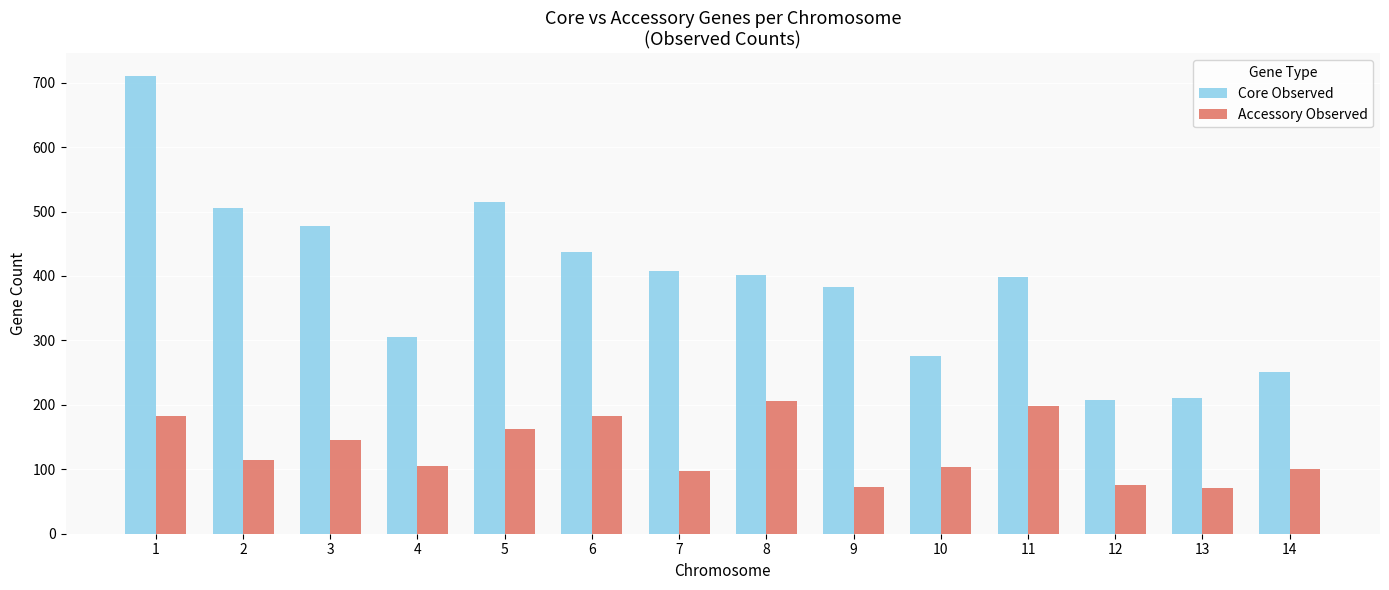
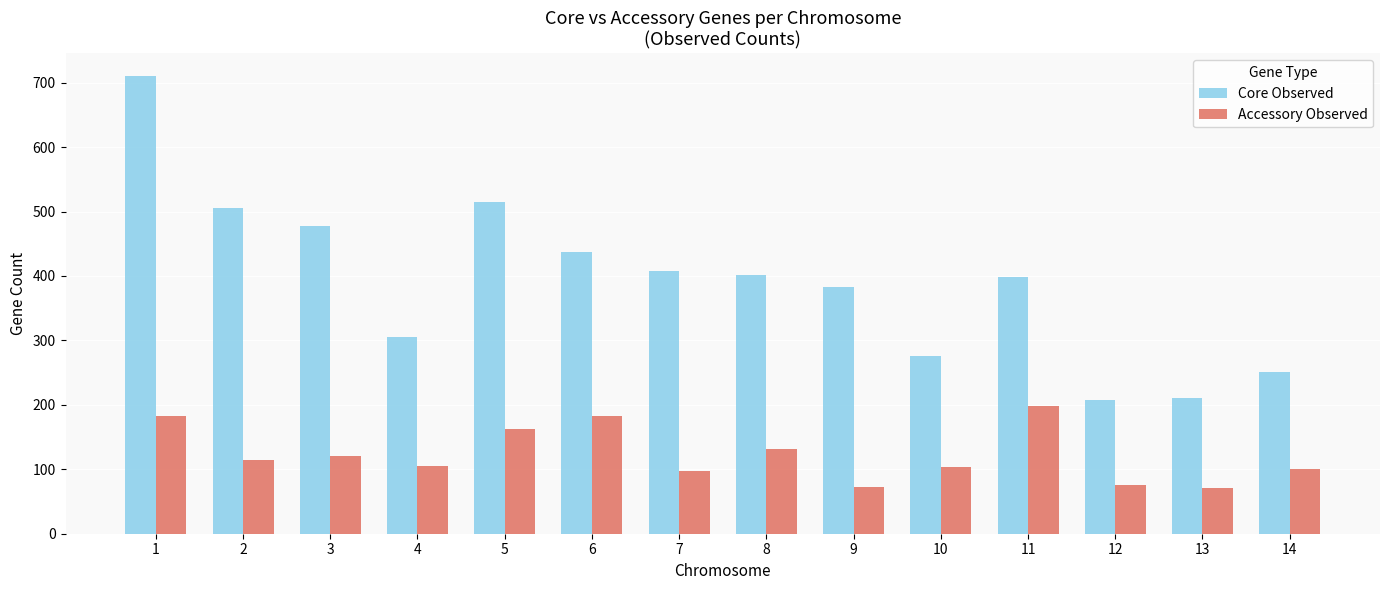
  {
    "Core Observed": {
      "1": 710,
      "2": 510,
      "3": 480,
      "4": 310,
      "5": 520,
      "6": 440,
      "7": 410,
      "8": 400,
      "9": 380,
      "10": 280,
      "11": 400,
      "12": 210,
      "13": 210,
      "14": 250
    },
    "Accessory Observed": {
      "1": 180,
      "2": 120,
-     "3": 150,
+     "3": 120,
      "4": 110,
      "5": 160,
      "6": 180,
      "7": 100,
-     "8": 210,
+     "8": 130,
      "9": 70,
      "10": 100,
      "11": 200,
      "12": 80,
      "13": 70,
      "14": 100
    }
  }
